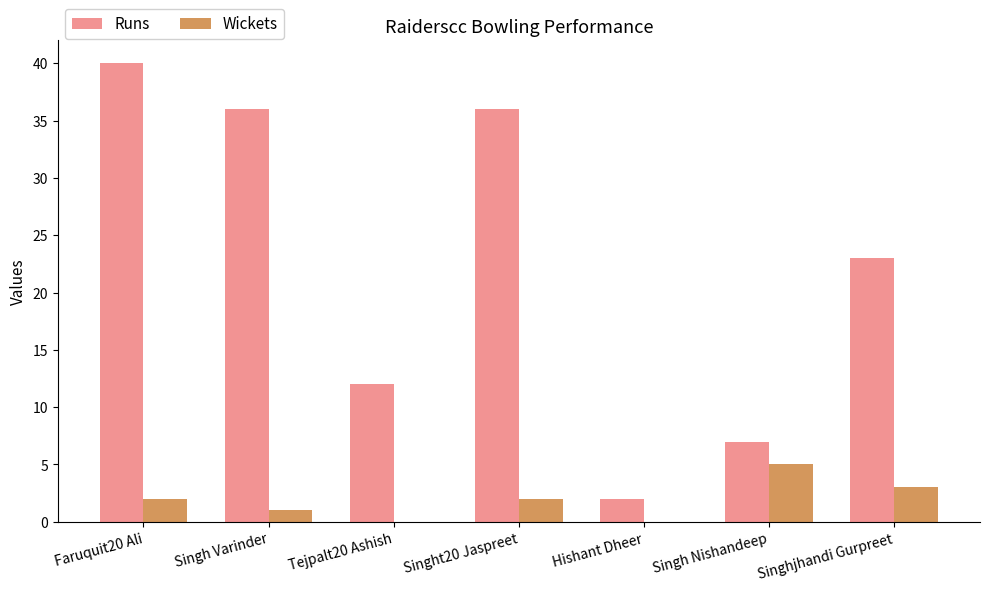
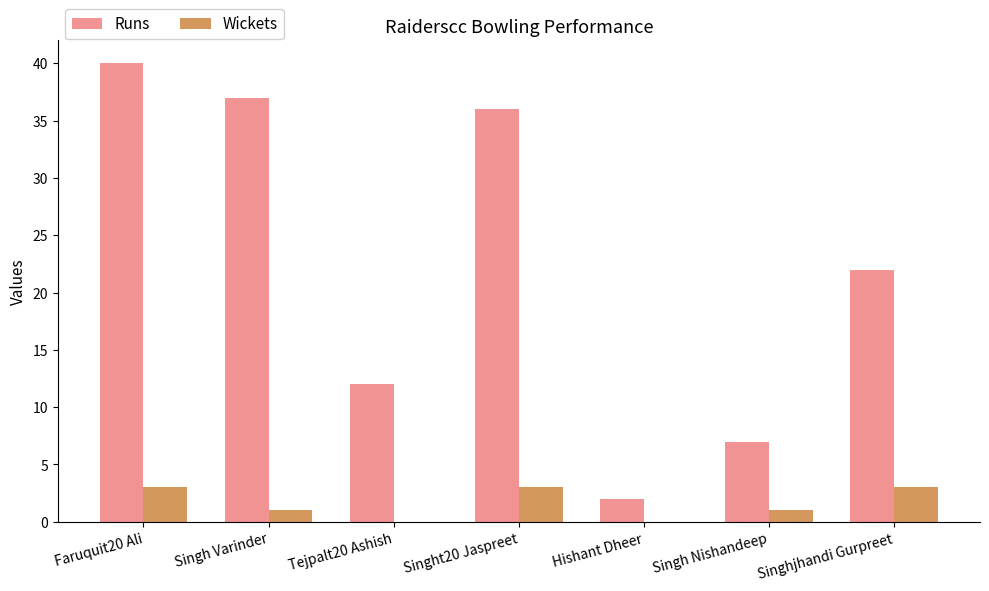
  {
    "Runs": {
      "Faruquit20 Ali": 40,
-     "Singh Varinder": 36,
+     "Singh Varinder": 37,
      "Tejpalt20 Ashish": 12,
      "Singht20 Jaspreet": 36,
      "Hishant Dheer": 2,
      "Singh Nishandeep": 7,
-     "Singhjhandi Gurpreet": 23
+     "Singhjhandi Gurpreet": 22
    },
    "Wickets": {
-     "Faruquit20 Ali": 2,
+     "Faruquit20 Ali": 3,
      "Singh Varinder": 1,
      "Tejpalt20 Ashish": 0,
-     "Singht20 Jaspreet": 2,
+     "Singht20 Jaspreet": 3,
      "Hishant Dheer": 0,
-     "Singh Nishandeep": 5,
+     "Singh Nishandeep": 1,
      "Singhjhandi Gurpreet": 3
    }
  }
